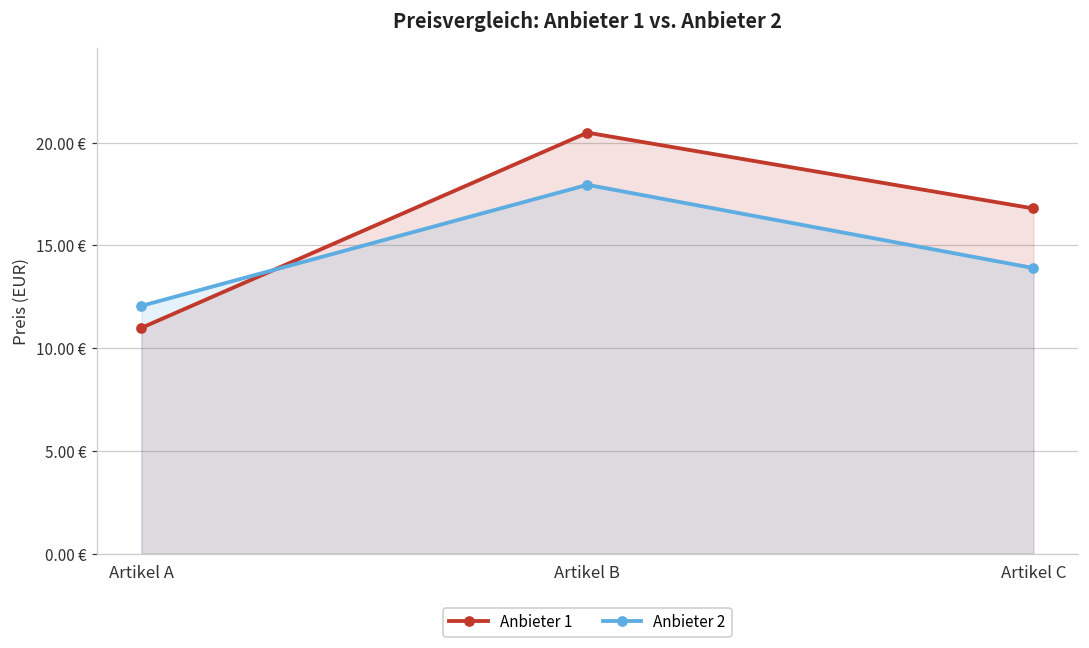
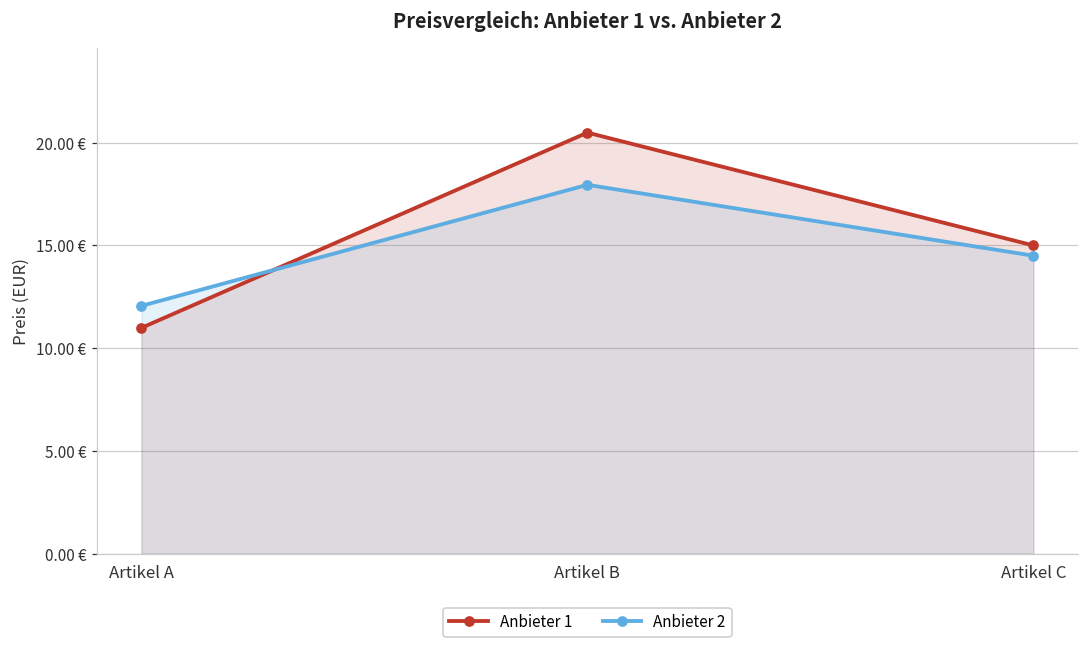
  {
    "Anbieter 1": {
      "Artikel A": "11.0 €",
      "Artikel B": "20.5 €",
-     "Artikel C": "16.8 €"
+     "Artikel C": "15.0 €"
    },
    "Anbieter 2": {
      "Artikel A": "12.1 €",
      "Artikel B": "18.0 €",
-     "Artikel C": "13.9 €"
+     "Artikel C": "14.5 €"
    }
  }
